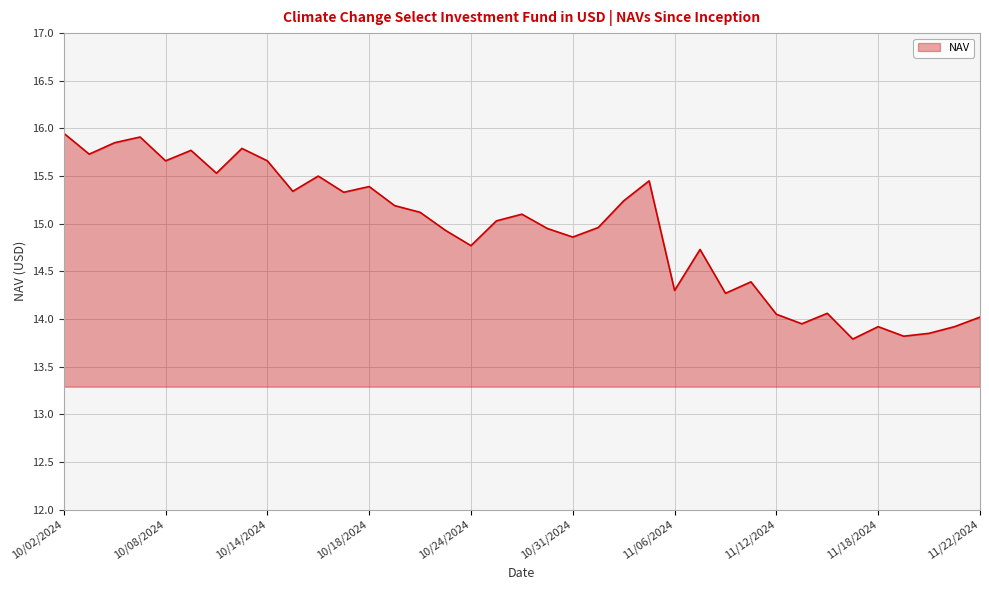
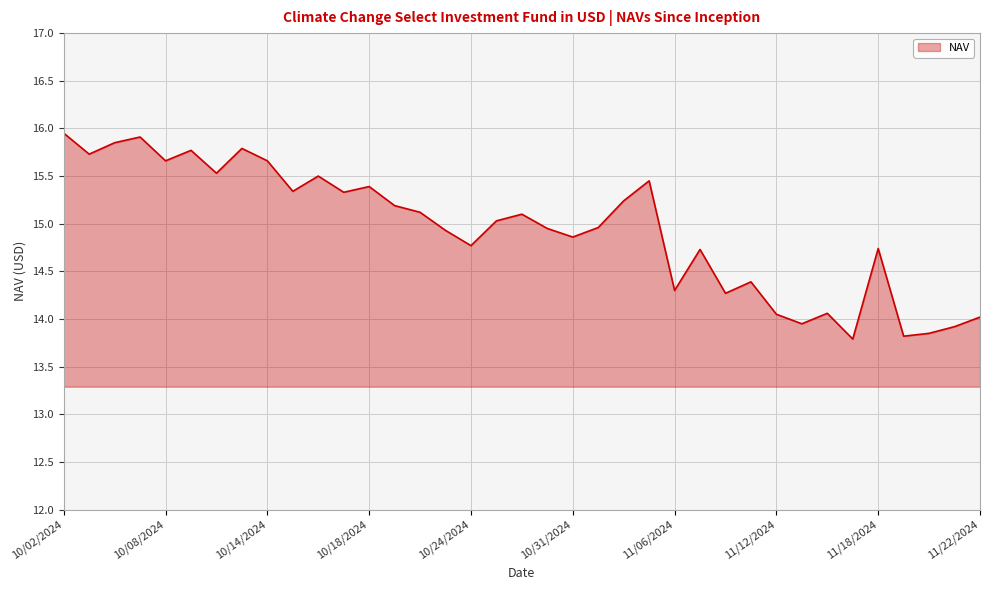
  {
    "10/02/2024": 16.0,
    "10/08/2024": 15.7,
    "10/14/2024": 15.7,
    "10/18/2024": 15.4,
    "10/24/2024": 14.8,
    "10/31/2024": 14.9,
    "11/06/2024": 14.3,
    "11/12/2024": 14.1,
-   "11/18/2024": 13.9,
+   "11/18/2024": 14.7,
    "11/22/2024": 14.0
  }
